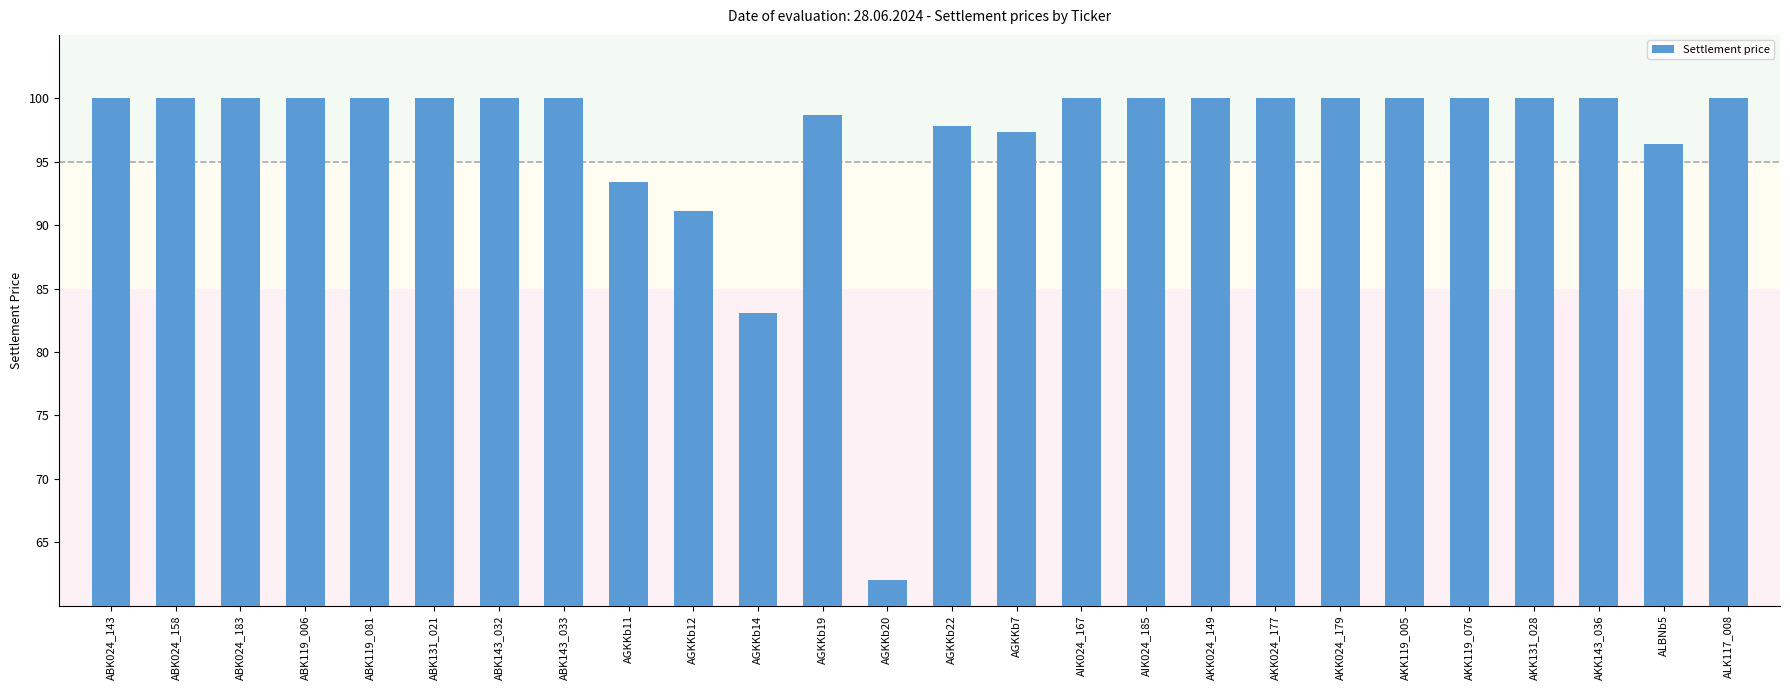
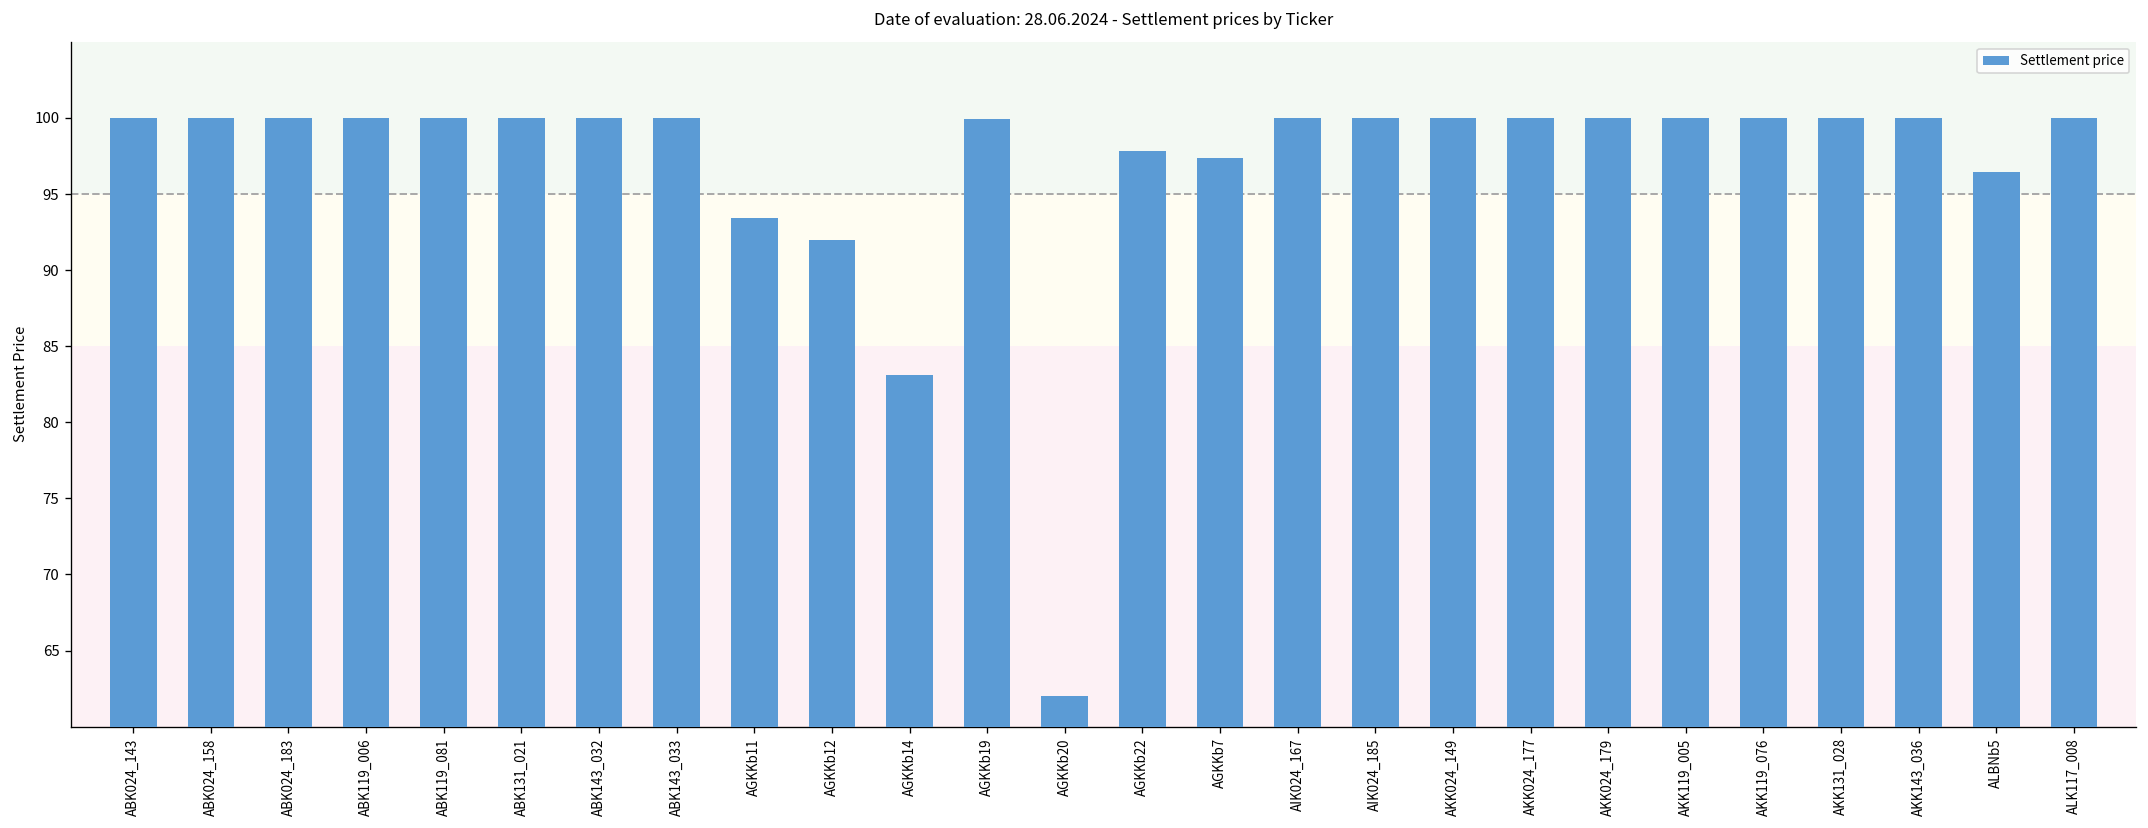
  {
    "ABK024_143": 100.0,
    "ABK024_158": 100.0,
    "ABK024_183": 100.0,
    "ABK119_006": 100.0,
    "ABK119_081": 100.0,
    "ABK131_021": 100.0,
    "ABK143_032": 100.0,
    "ABK143_033": 100.0,
    "AGKKb11": 93.4,
-   "AGKKb12": 91.1,
+   "AGKKb12": 92.0,
    "AGKKb14": 83.1,
-   "AGKKb19": 98.7,
+   "AGKKb19": 99.9,
    "AGKKb20": 62.0,
    "AGKKb22": 97.8,
    "AGKKb7": 97.4,
    "AIK024_167": 100.0,
    "AIK024_185": 100.0,
    "AKK024_149": 100.0,
    "AKK024_177": 100.0,
    "AKK024_179": 100.0,
    "AKK119_005": 100.0,
    "AKK119_076": 100.0,
    "AKK131_028": 100.0,
    "AKK143_036": 100.0,
    "ALBNb5": 96.4,
    "ALK117_008": 100.0
  }
